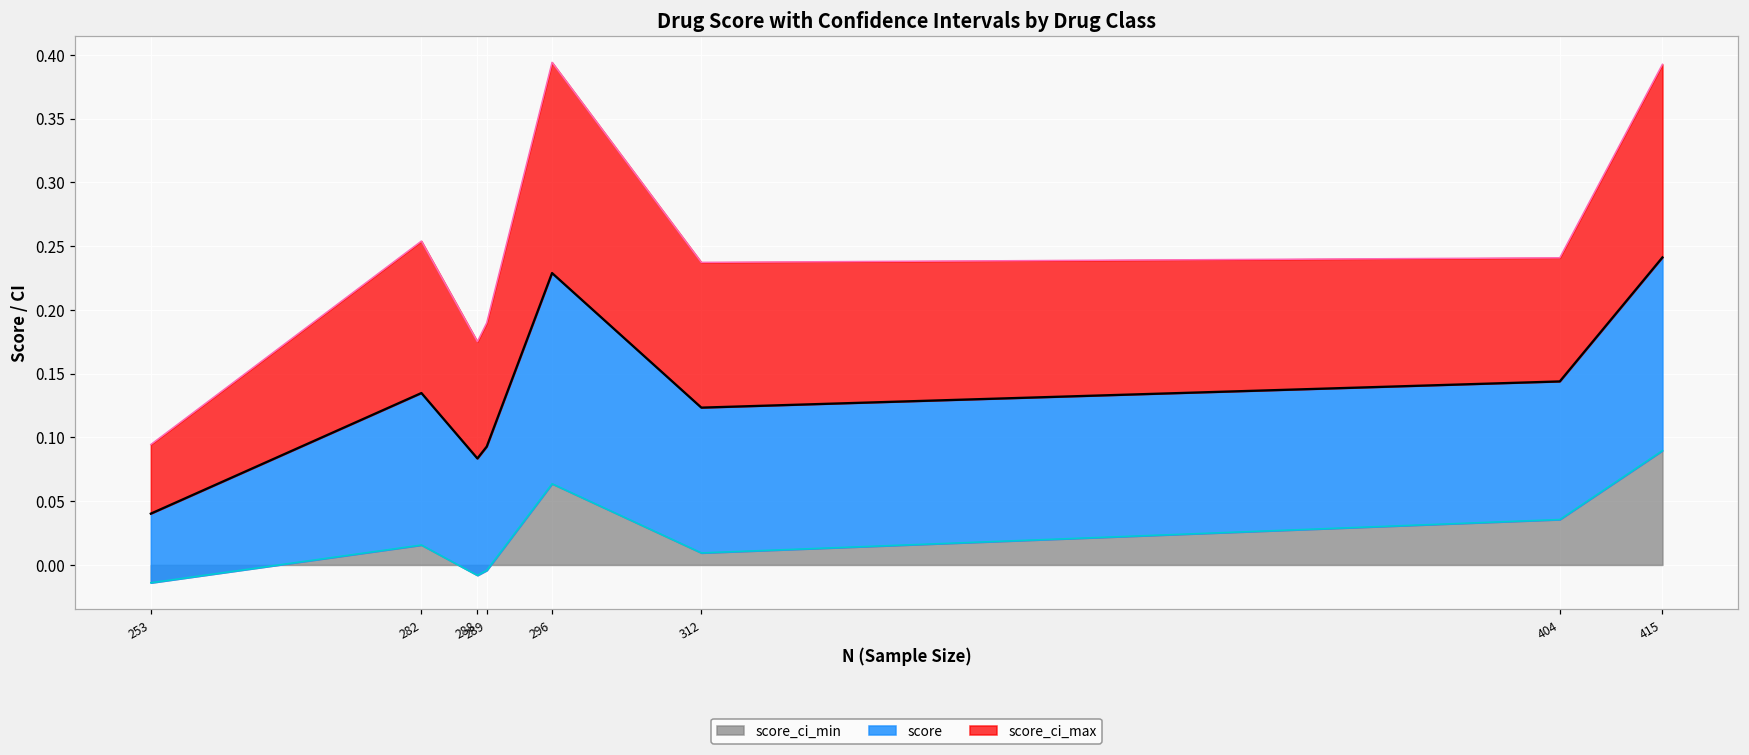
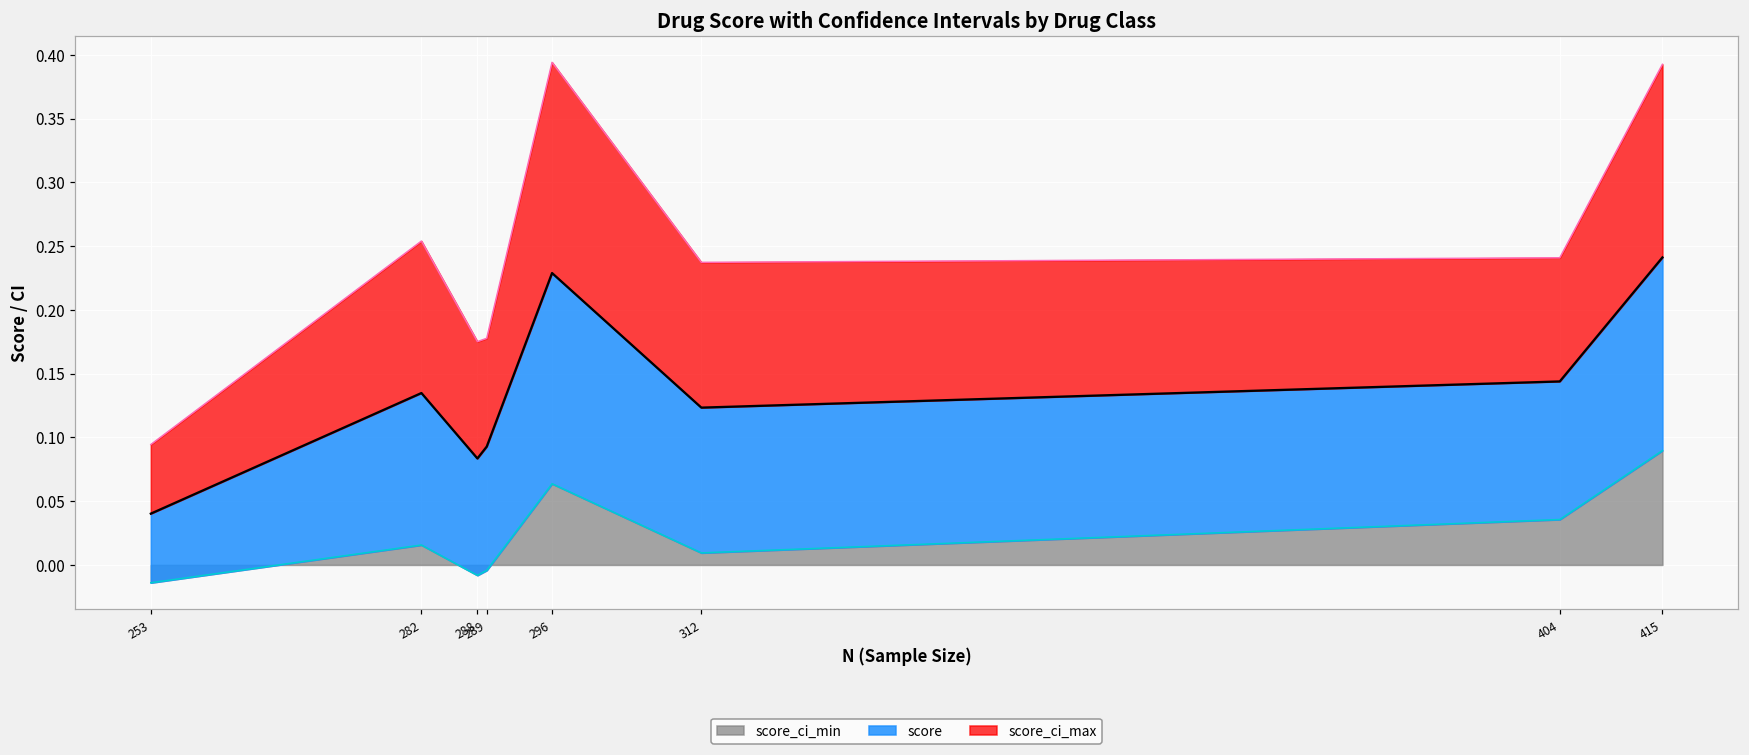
  {
    "score": {
      "253": 0.040,
      "282": 0.135,
      "288": 0.083,
      "289": 0.093,
      "296": 0.229,
      "312": 0.123,
      "404": 0.144,
      "415": 0.241
    },
    "score_ci_max": {
      "253": 0.094,
      "282": 0.254,
      "288": 0.175,
-     "289": 0.190,
+     "289": 0.178,
      "296": 0.394,
      "312": 0.237,
      "404": 0.241,
      "415": 0.393
    }
  }
